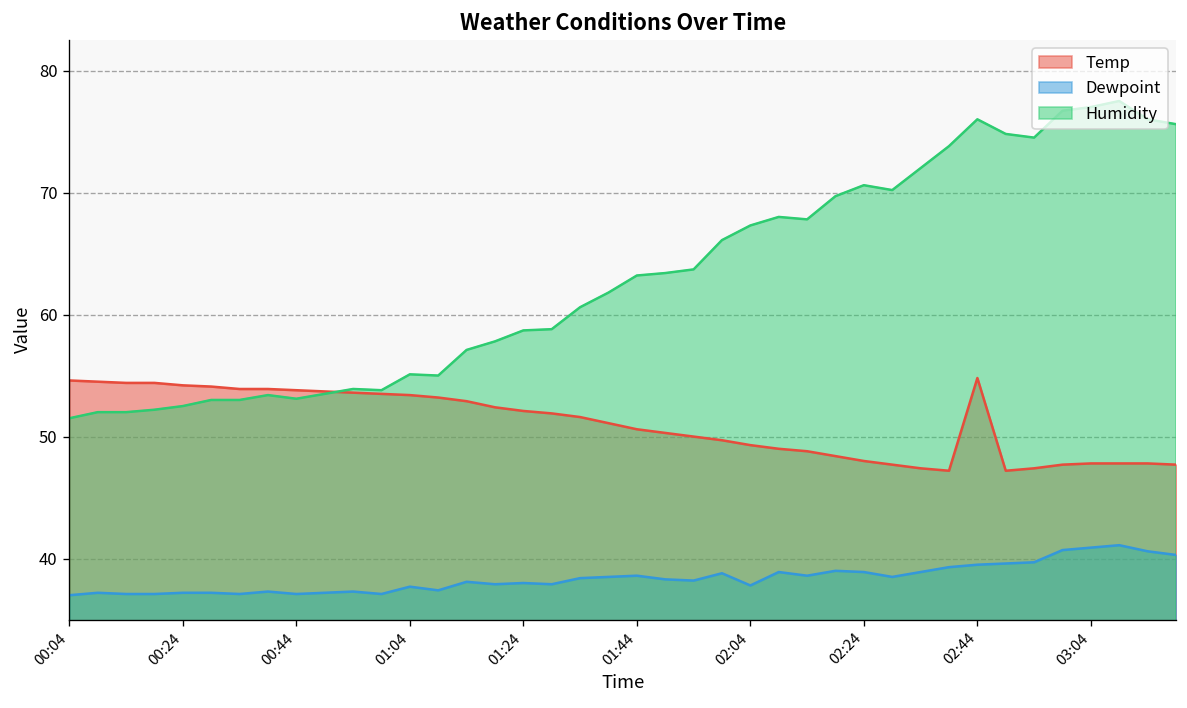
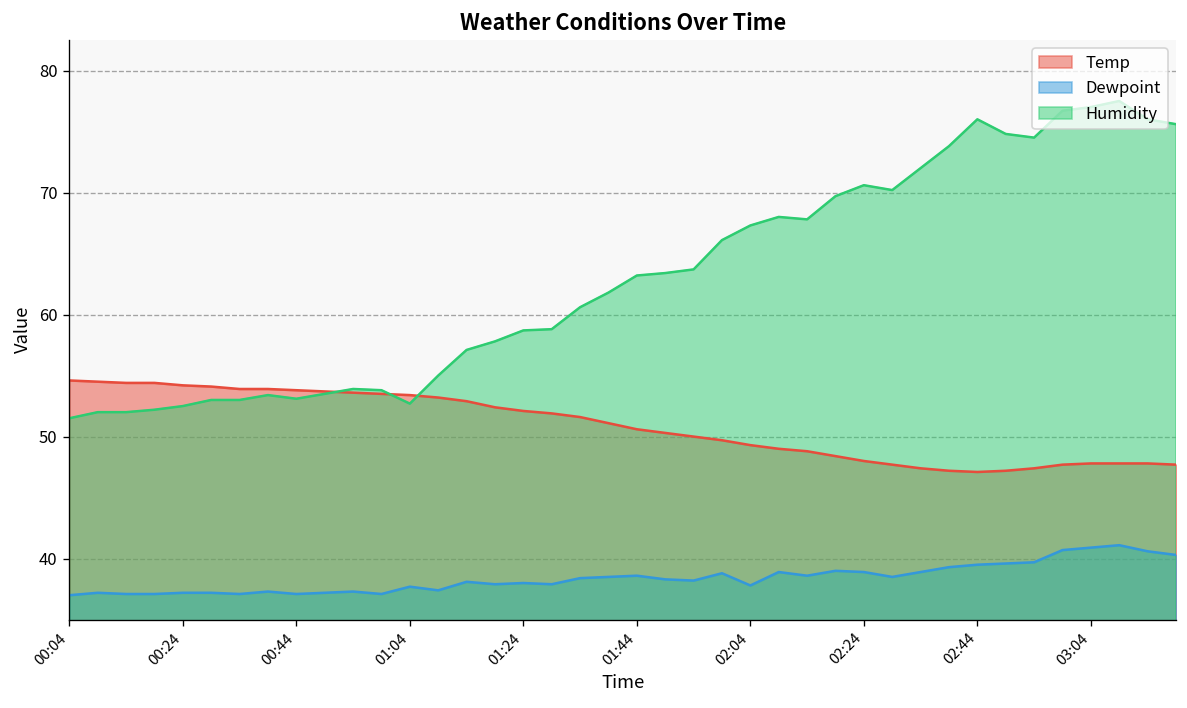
  {
    "Temp": {
      "00:04": 54.6,
      "00:24": 54.2,
      "00:44": 53.8,
      "01:04": 53.4,
      "01:24": 52.1,
      "01:44": 50.6,
      "02:04": 49.3,
      "02:24": 48.0,
-     "02:44": 54.8,
+     "02:44": 47.1,
      "03:04": 47.8
    },
    "Dewpoint": {
      "00:04": 37.0,
      "00:24": 37.2,
      "00:44": 37.1,
      "01:04": 37.7,
      "01:24": 38.0,
      "01:44": 38.6,
      "02:04": 37.8,
      "02:24": 38.9,
      "02:44": 39.5,
      "03:04": 40.9
    },
    "Humidity": {
      "00:04": 51.5,
      "00:24": 52.5,
      "00:44": 53.1,
-     "01:04": 55.1,
+     "01:04": 52.7,
      "01:24": 58.7,
      "01:44": 63.2,
      "02:04": 67.3,
      "02:24": 70.6,
      "02:44": 76.0
    }
  }
